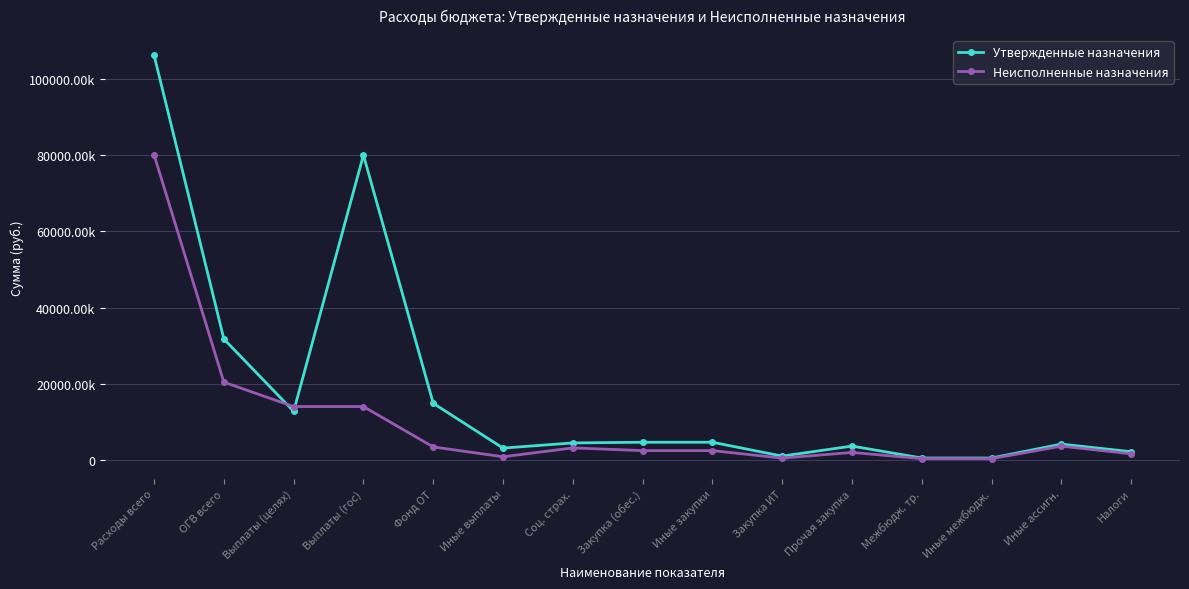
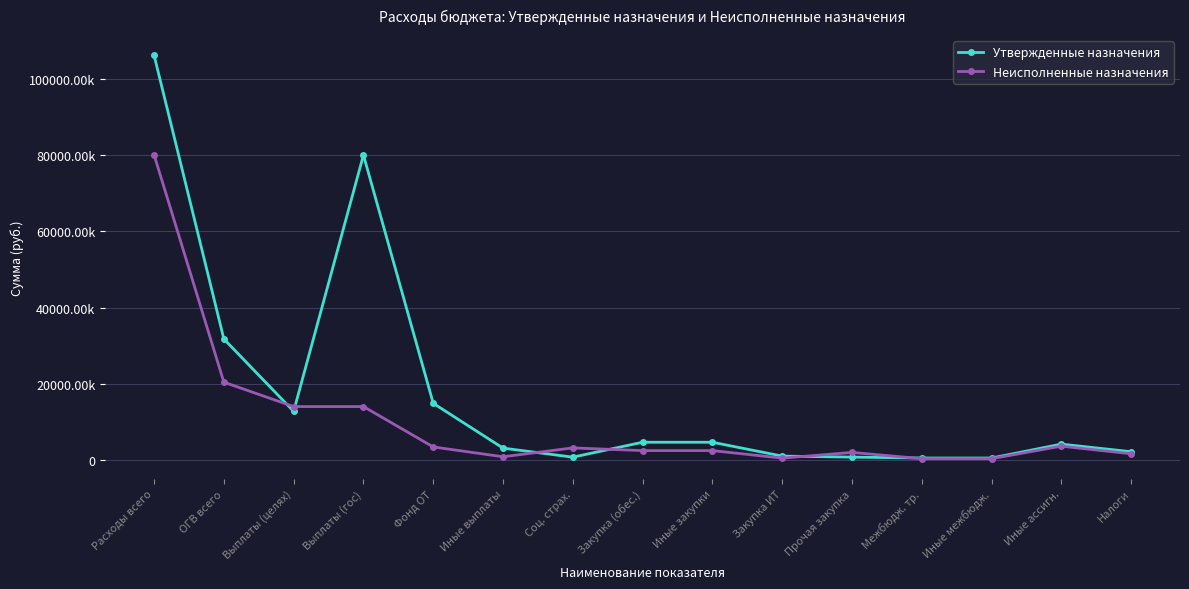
  {
    "Утвержденные назначения": {
      "Расходы всего": 106000000,
      "ОГВ всего": 32000000,
      "Выплаты (целях)": 13000000,
      "Выплаты (гос)": 80000000,
      "Фонд ОТ": 15000000,
      "Иные выплаты": 3000000,
-     "Соц. страх.": 4000000,
+     "Соц. страх.": 1000000,
      "Закупка (обес.)": 5000000,
      "Иные закупки": 5000000,
-     "Прочая закупка": 4000000
+     "Прочая закупка": 1000000
    },
    "Неисполненные назначения": {
      "Расходы всего": 80000000,
      "ОГВ всего": 20000000,
      "Выплаты (целях)": 14000000,
      "Выплаты (гос)": 14000000,
      "Фонд ОТ": 3000000,
      "Иные выплаты": 1000000,
      "Соц. страх.": 3000000,
      "Закупка (обес.)": 2000000,
      "Иные закупки": 2000000,
      "Прочая закупка": 2000000
    }
  }
